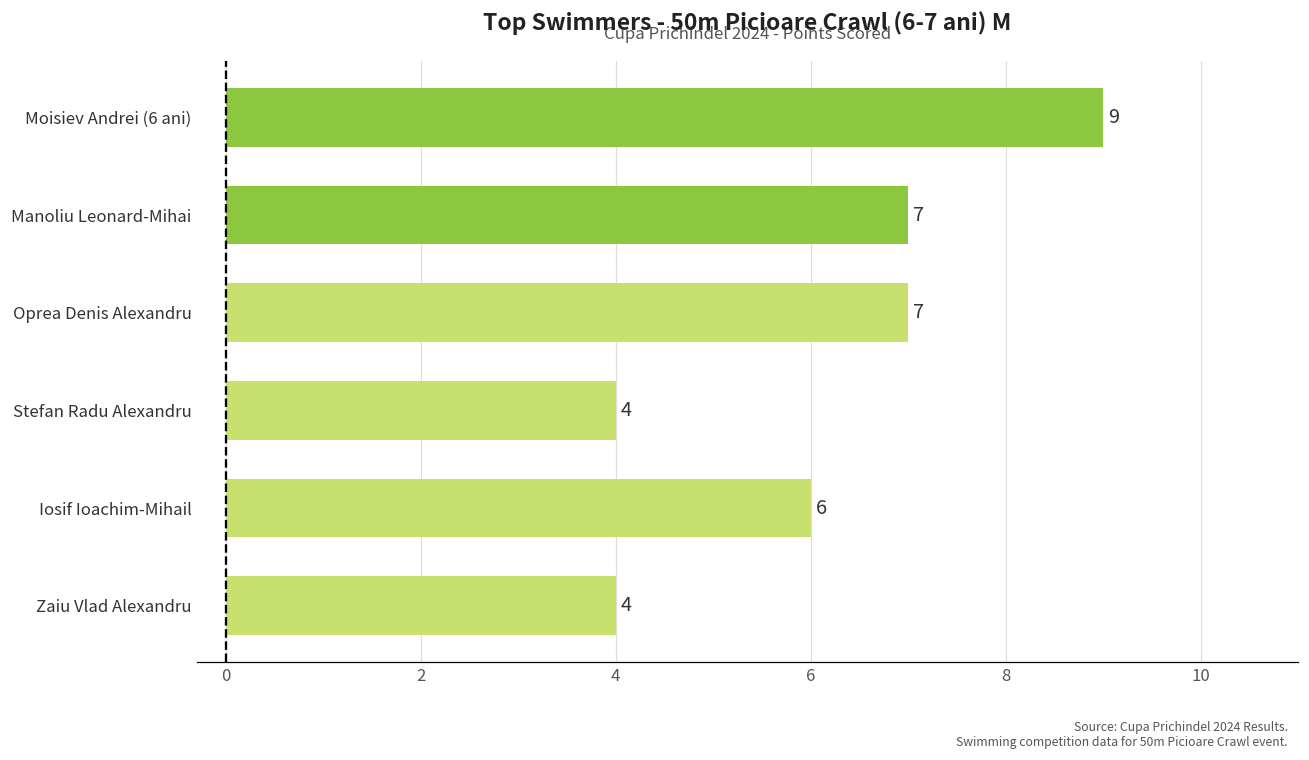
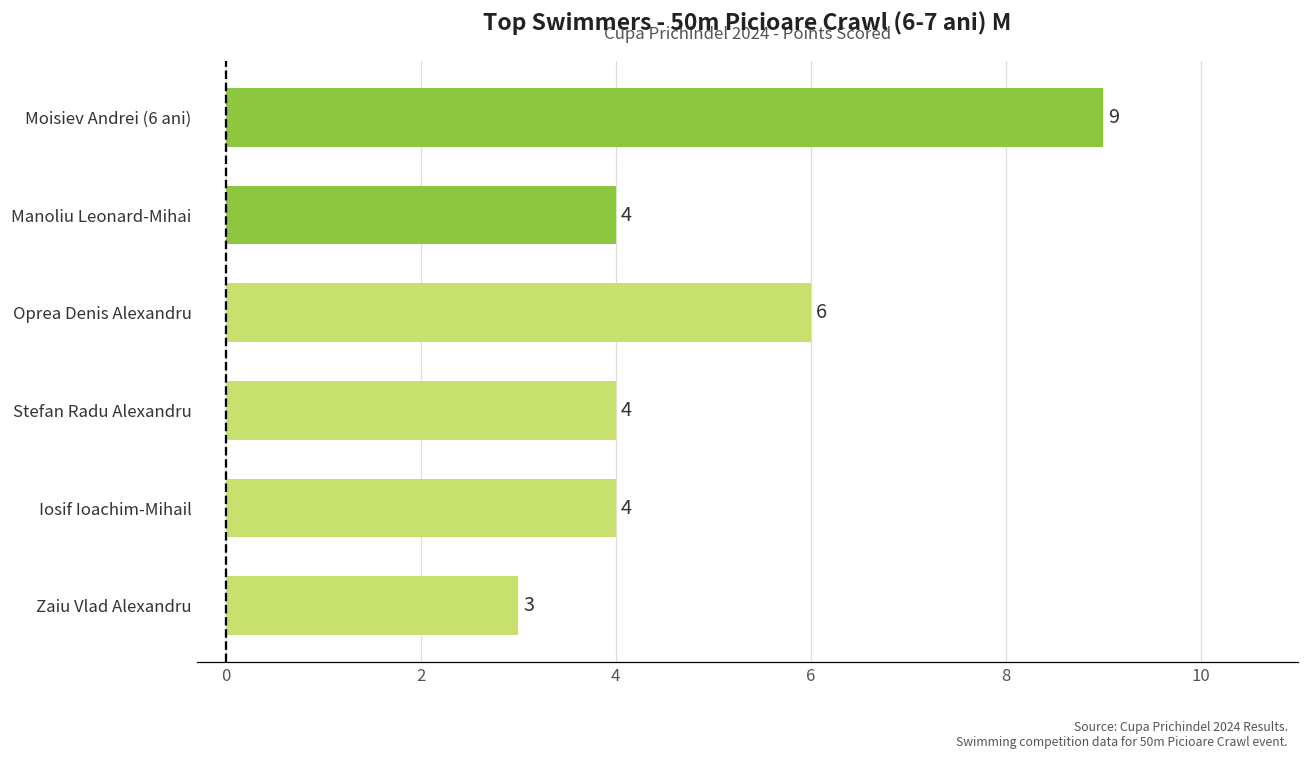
  {
    "Moisiev Andrei (6 ani)": 9,
-   "Manoliu Leonard-Mihai": 7,
-   "Oprea Denis Alexandru": 7,
+   "Manoliu Leonard-Mihai": 4,
+   "Oprea Denis Alexandru": 6,
    "Stefan Radu Alexandru": 4,
-   "Iosif Ioachim-Mihail": 6,
-   "Zaiu Vlad Alexandru": 4
+   "Iosif Ioachim-Mihail": 4,
+   "Zaiu Vlad Alexandru": 3
  }
